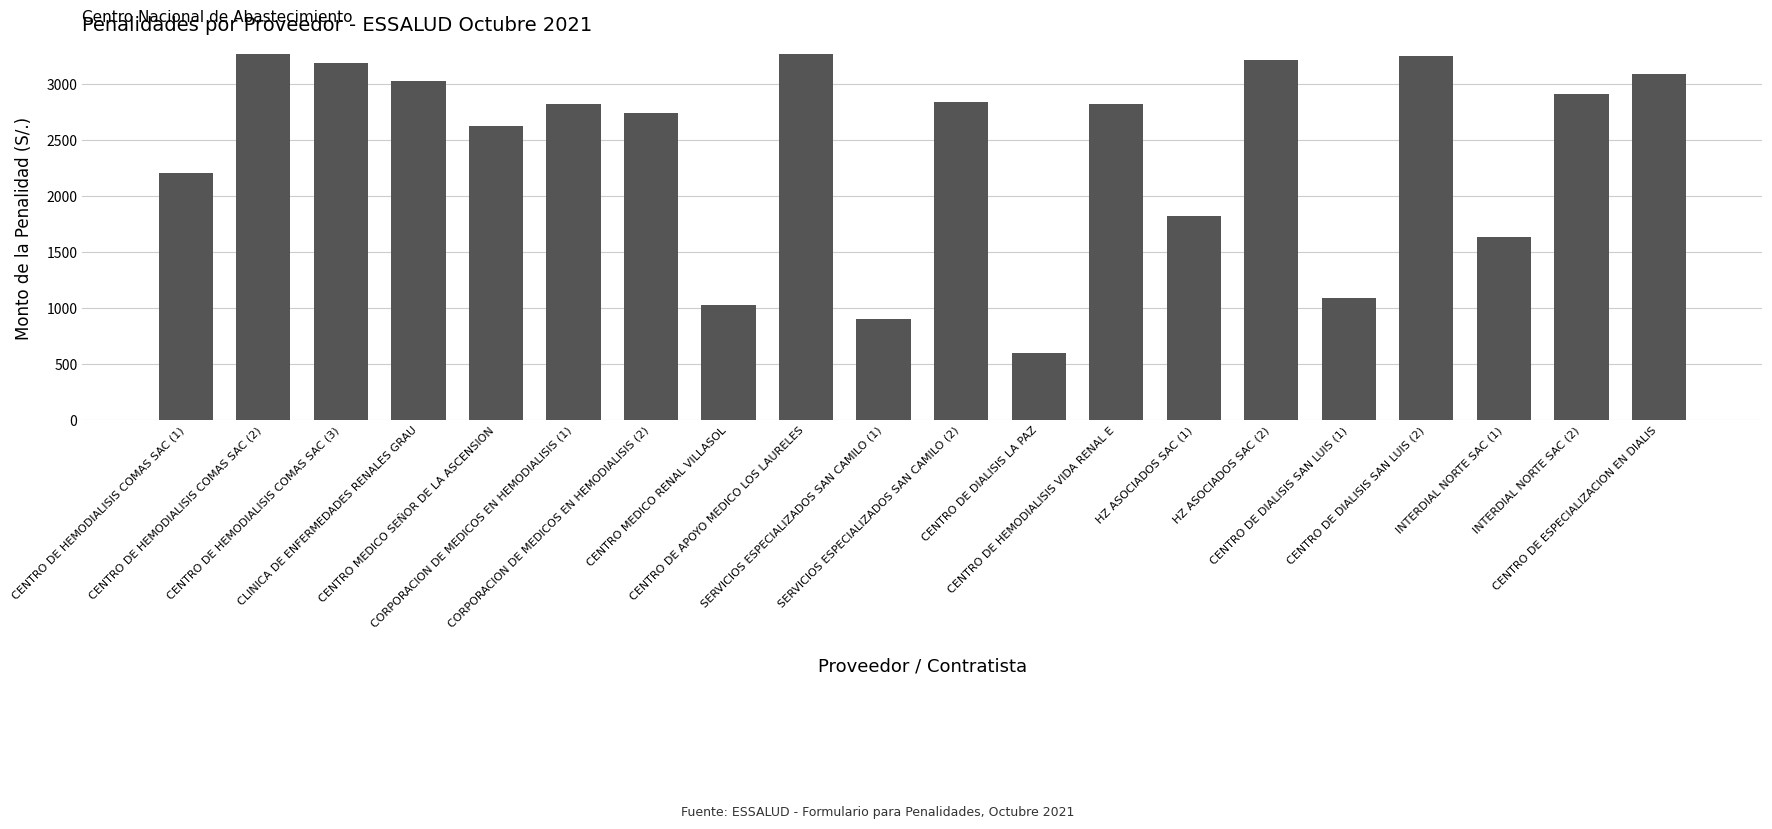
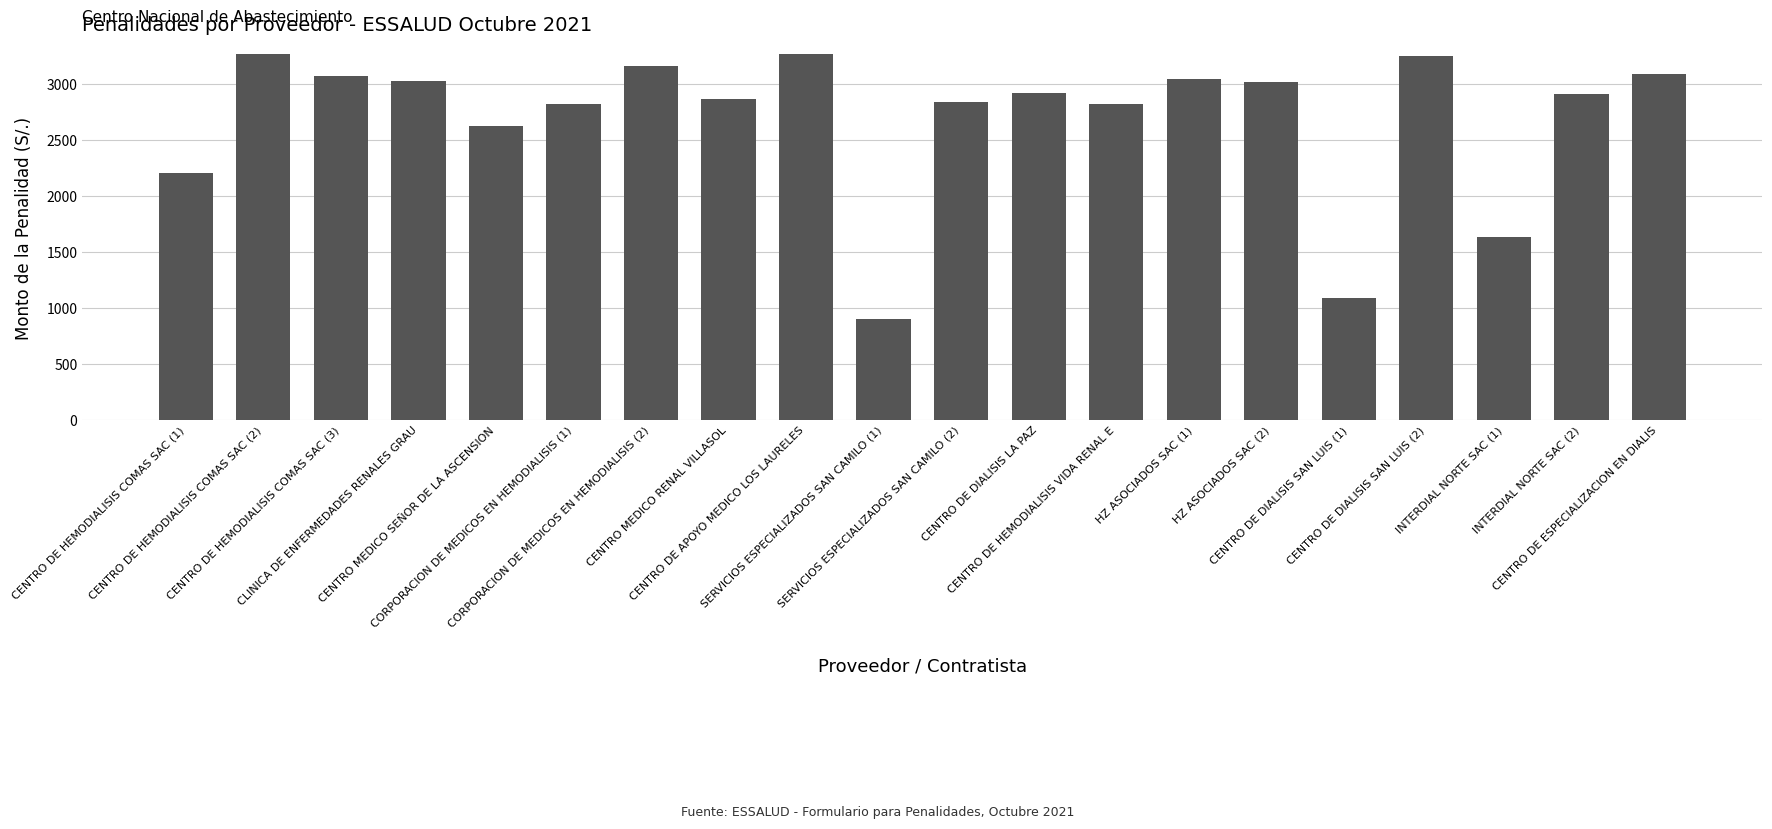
  {
    "CENTRO DE HEMODIALISIS COMAS SAC (1)": 2200,
    "CENTRO DE HEMODIALISIS COMAS SAC (2)": 3260,
-   "CENTRO DE HEMODIALISIS COMAS SAC (3)": 3190,
+   "CENTRO DE HEMODIALISIS COMAS SAC (3)": 3070,
    "CLINICA DE ENFERMEDADES RENALES GRAU": 3020,
    "CENTRO MEDICO SEÑOR DE LA ASCENSION": 2620,
    "CORPORACION DE MEDICOS EN HEMODIALISIS (1)": 2820,
-   "CORPORACION DE MEDICOS EN HEMODIALISIS (2)": 2740,
-   "CENTRO MEDICO RENAL VILLASOL": 1030,
+   "CORPORACION DE MEDICOS EN HEMODIALISIS (2)": 3160,
+   "CENTRO MEDICO RENAL VILLASOL": 2870,
    "CENTRO DE APOYO MEDICO LOS LAURELES": 3260,
    "SERVICIOS ESPECIALIZADOS SAN CAMILO (1)": 900,
    "SERVICIOS ESPECIALIZADOS SAN CAMILO (2)": 2840,
-   "CENTRO DE DIALISIS LA PAZ": 600,
+   "CENTRO DE DIALISIS LA PAZ": 2910,
    "CENTRO DE HEMODIALISIS VIDA RENAL E": 2820,
-   "HZ ASOCIADOS SAC (1)": 1820,
-   "HZ ASOCIADOS SAC (2)": 3210,
+   "HZ ASOCIADOS SAC (1)": 3040,
+   "HZ ASOCIADOS SAC (2)": 3010,
    "CENTRO DE DIALISIS SAN LUIS (1)": 1090,
    "CENTRO DE DIALISIS SAN LUIS (2)": 3250,
    "INTERDIAL NORTE SAC (1)": 1630,
    "INTERDIAL NORTE SAC (2)": 2910,
    "CENTRO DE ESPECIALIZACION EN DIALIS": 3090
  }
